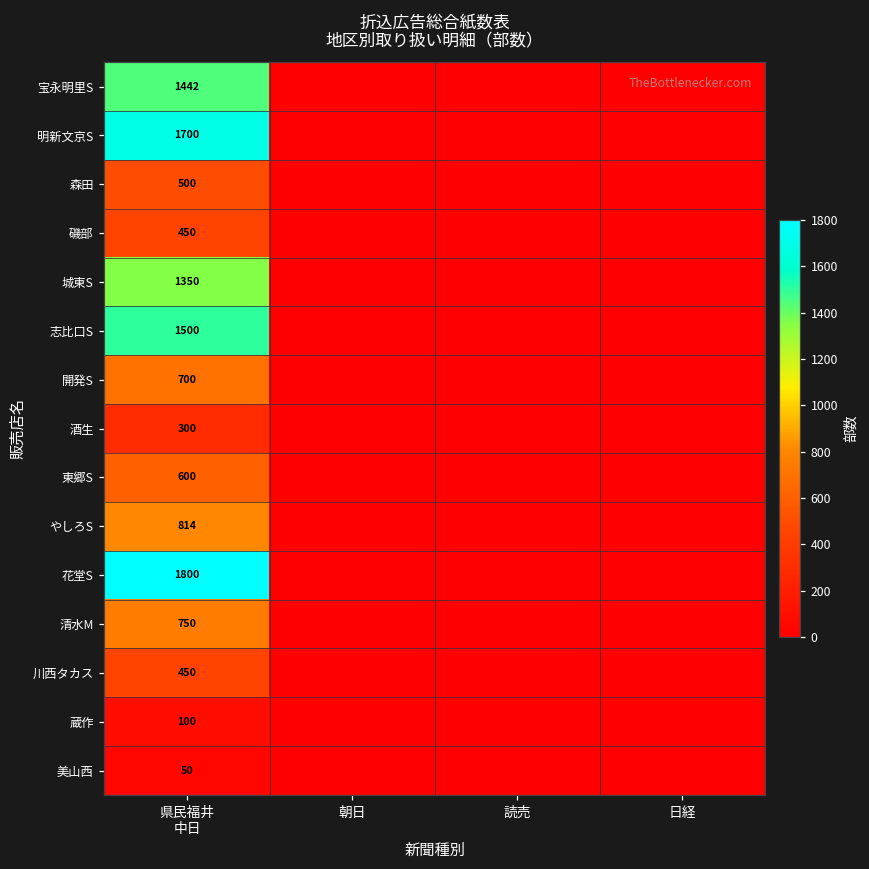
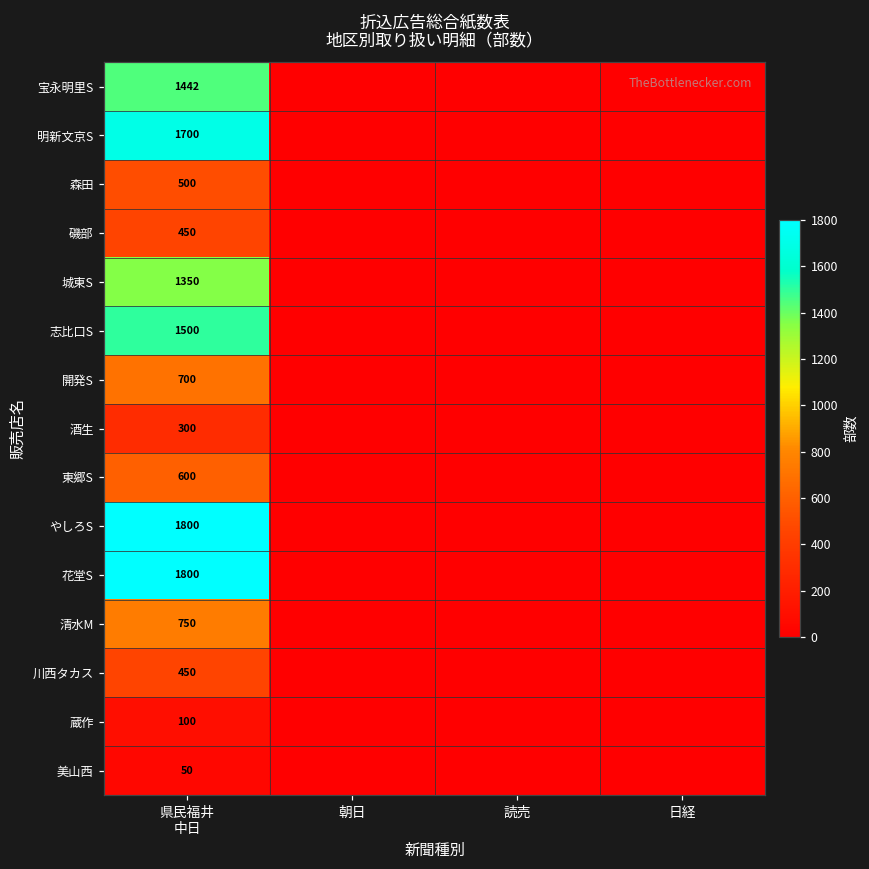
  {
    "宝永明里S": {
      "県民福井 中日": 1442
    },
    "明新文京S": {
      "県民福井 中日": 1700
    },
    "森田": {
      "県民福井 中日": 500
    },
    "磯部": {
      "県民福井 中日": 450
    },
    "城東S": {
      "県民福井 中日": 1350
    },
    "志比口S": {
      "県民福井 中日": 1500
    },
    "開発S": {
      "県民福井 中日": 700
    },
    "酒生": {
      "県民福井 中日": 300
    },
    "東郷S": {
      "県民福井 中日": 600
    },
    "やしろS": {
-     "県民福井 中日": 814
+     "県民福井 中日": 1800
    },
    "花堂S": {
      "県民福井 中日": 1800
    },
    "清水M": {
      "県民福井 中日": 750
    },
    "川西タカス": {
      "県民福井 中日": 450
    },
    "蔵作": {
      "県民福井 中日": 100
    },
    "美山西": {
      "県民福井 中日": 50
    }
  }
